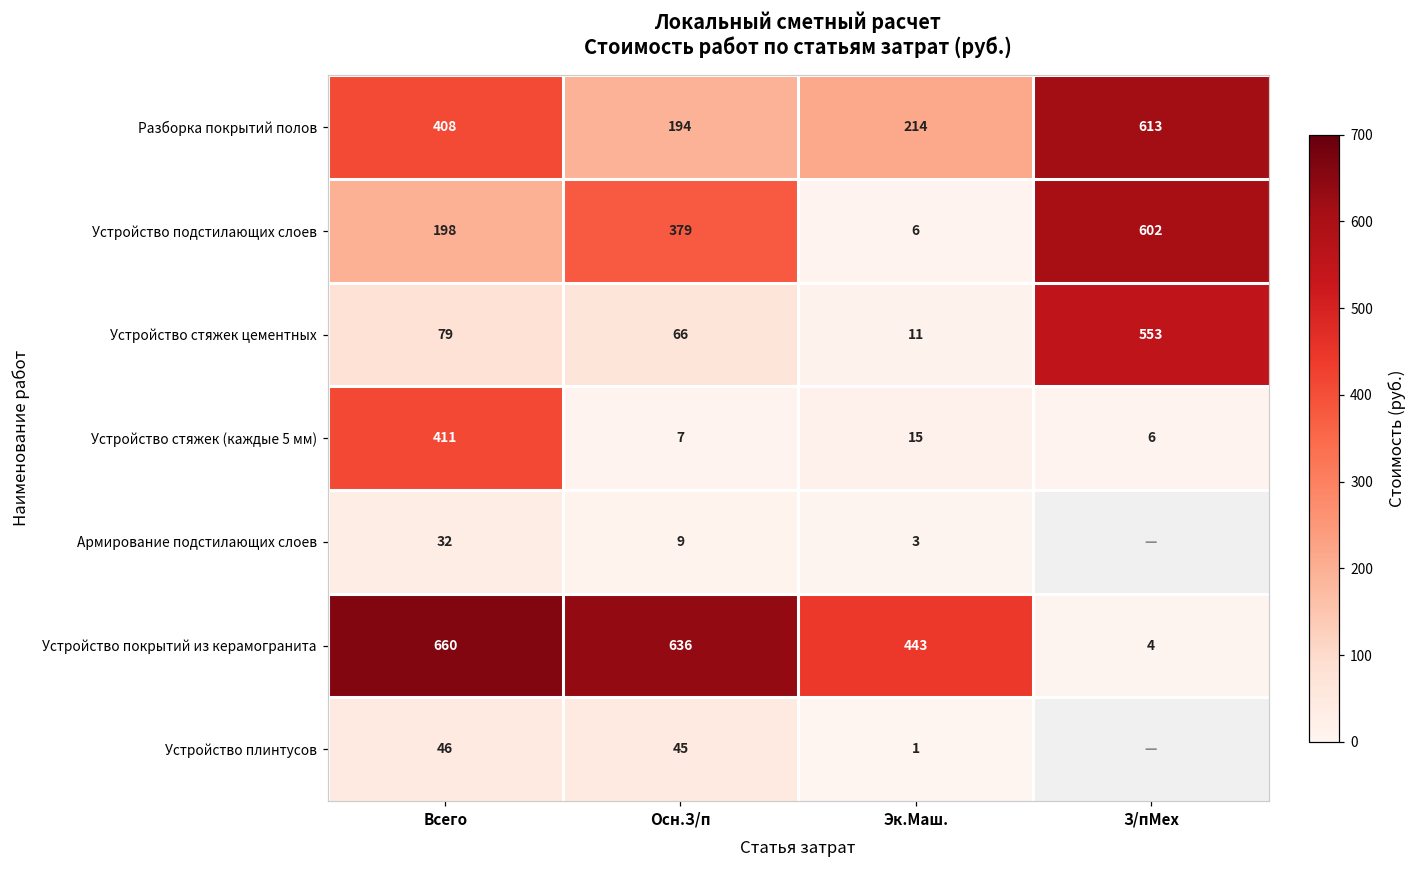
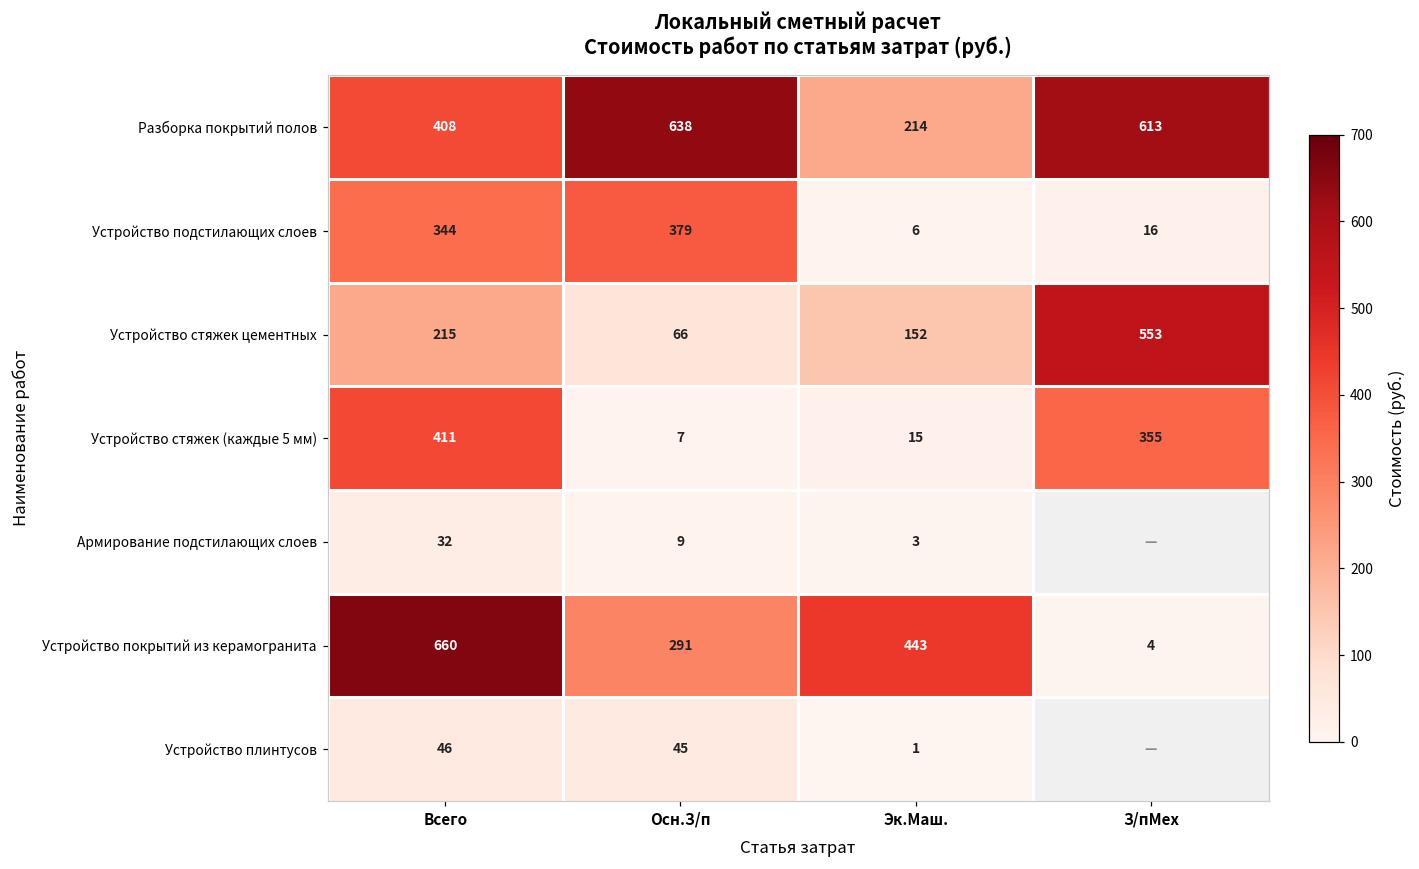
  {
    "Разборка покрытий полов": {
      "Всего": 408,
-     "Осн.З/п": 194,
+     "Осн.З/п": 638,
      "Эк.Маш.": 214,
      "З/пМех": 613
    },
    "Устройство подстилающих слоев": {
-     "Всего": 198,
+     "Всего": 344,
      "Осн.З/п": 379,
      "Эк.Маш.": 6,
-     "З/пМех": 602
+     "З/пМех": 16
    },
    "Устройство стяжек цементных": {
-     "Всего": 79,
+     "Всего": 215,
      "Осн.З/п": 66,
-     "Эк.Маш.": 11,
+     "Эк.Маш.": 152,
      "З/пМех": 553
    },
    "Устройство стяжек (каждые 5 мм)": {
      "Всего": 411,
      "Осн.З/п": 7,
      "Эк.Маш.": 15,
-     "З/пМех": 6
+     "З/пМех": 355
    },
    "Армирование подстилающих слоев": {
      "Всего": 32,
      "Осн.З/п": 9,
      "Эк.Маш.": 3
    },
    "Устройство покрытий из керамогранита": {
      "Всего": 660,
-     "Осн.З/п": 636,
+     "Осн.З/п": 291,
      "Эк.Маш.": 443,
      "З/пМех": 4
    },
    "Устройство плинтусов": {
      "Всего": 46,
      "Осн.З/п": 45,
      "Эк.Маш.": 1
    }
  }
